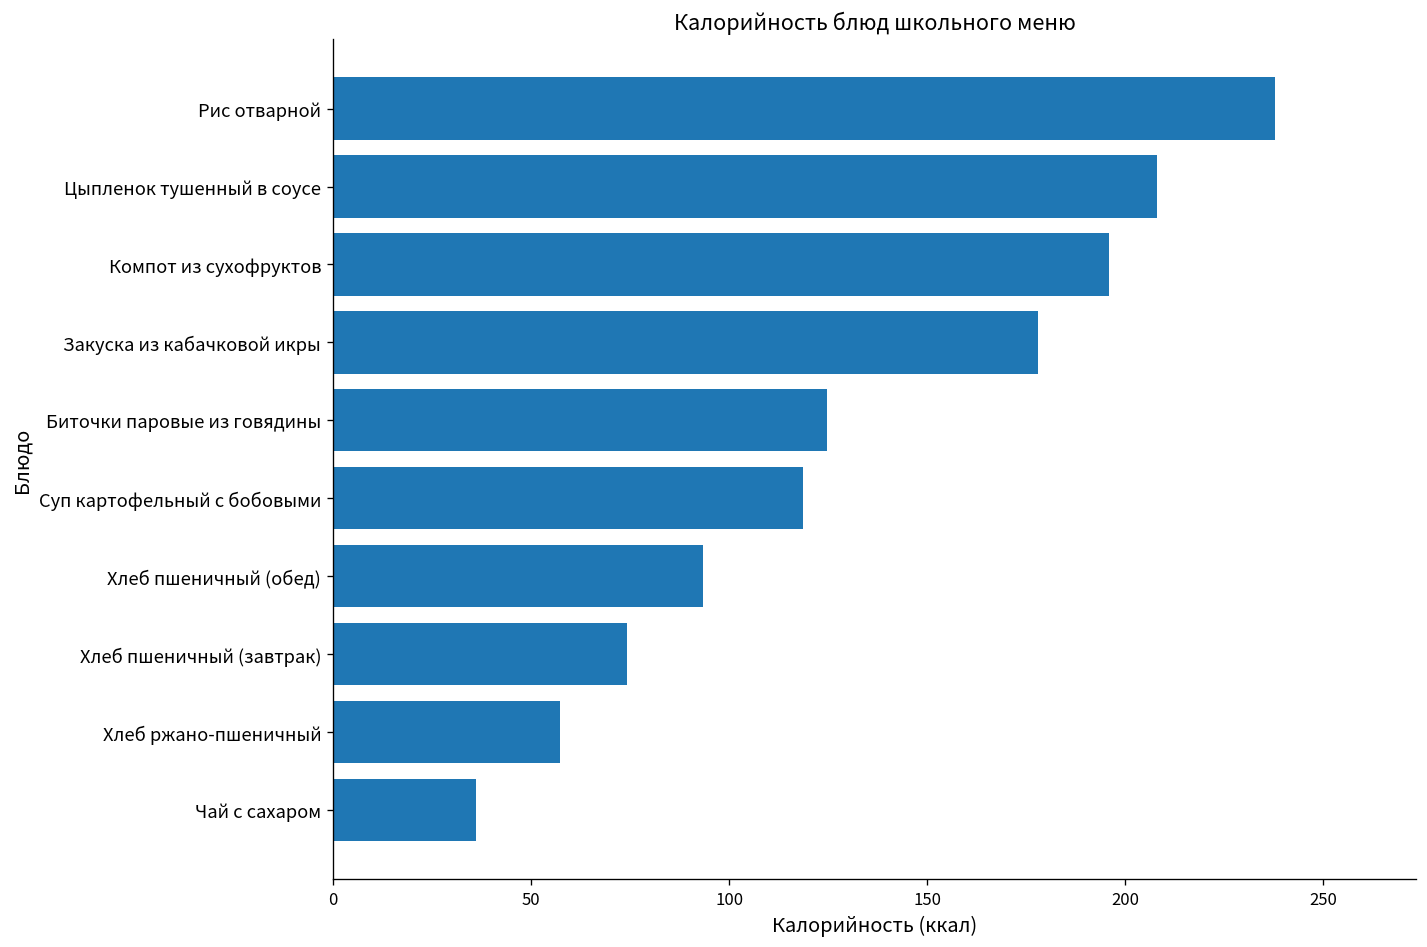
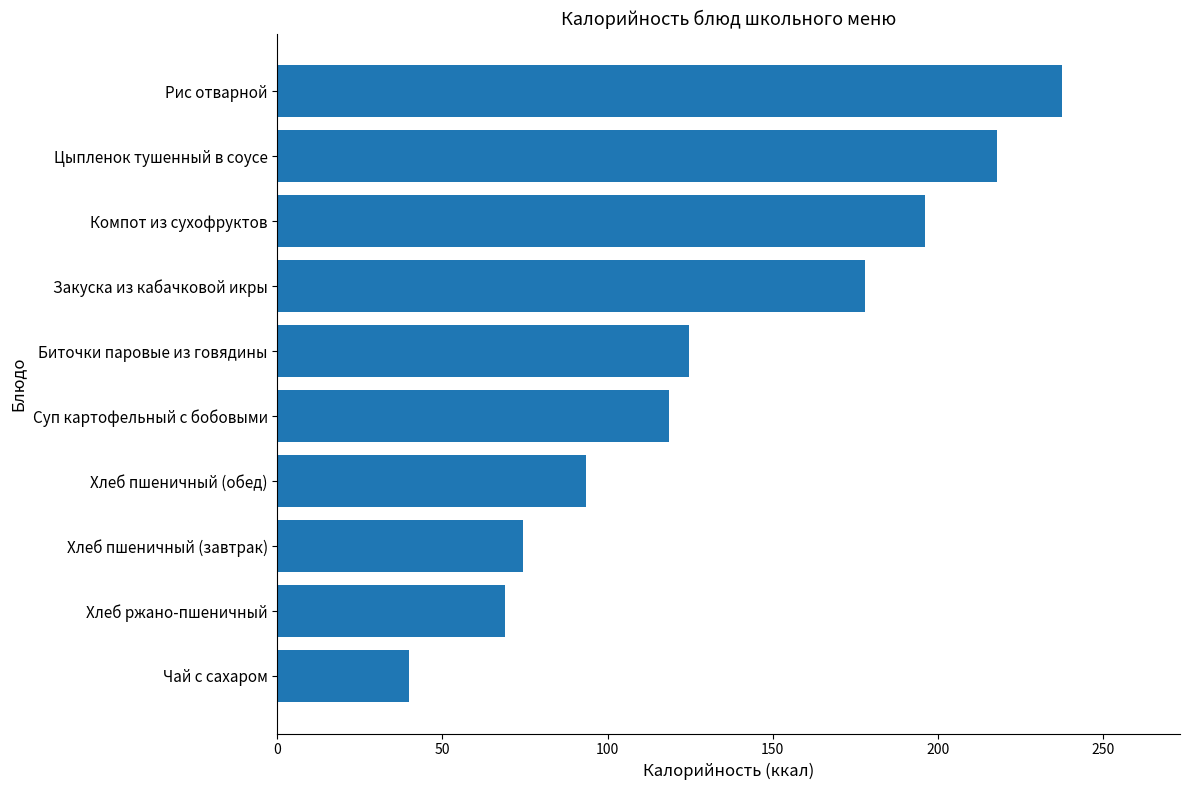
  {
    "Рис отварной": 238,
-   "Цыпленок тушенный в соусе": 208,
+   "Цыпленок тушенный в соусе": 218,
    "Компот из сухофруктов": 196,
    "Закуска из кабачковой икры": 178,
    "Биточки паровые из говядины": 125,
    "Суп картофельный с бобовыми": 119,
    "Хлеб пшеничный (обед)": 94,
    "Хлеб пшеничный (завтрак)": 74,
-   "Хлеб ржано-пшеничный": 57,
-   "Чай с сахаром": 36
+   "Хлеб ржано-пшеничный": 69,
+   "Чай с сахаром": 40
  }
